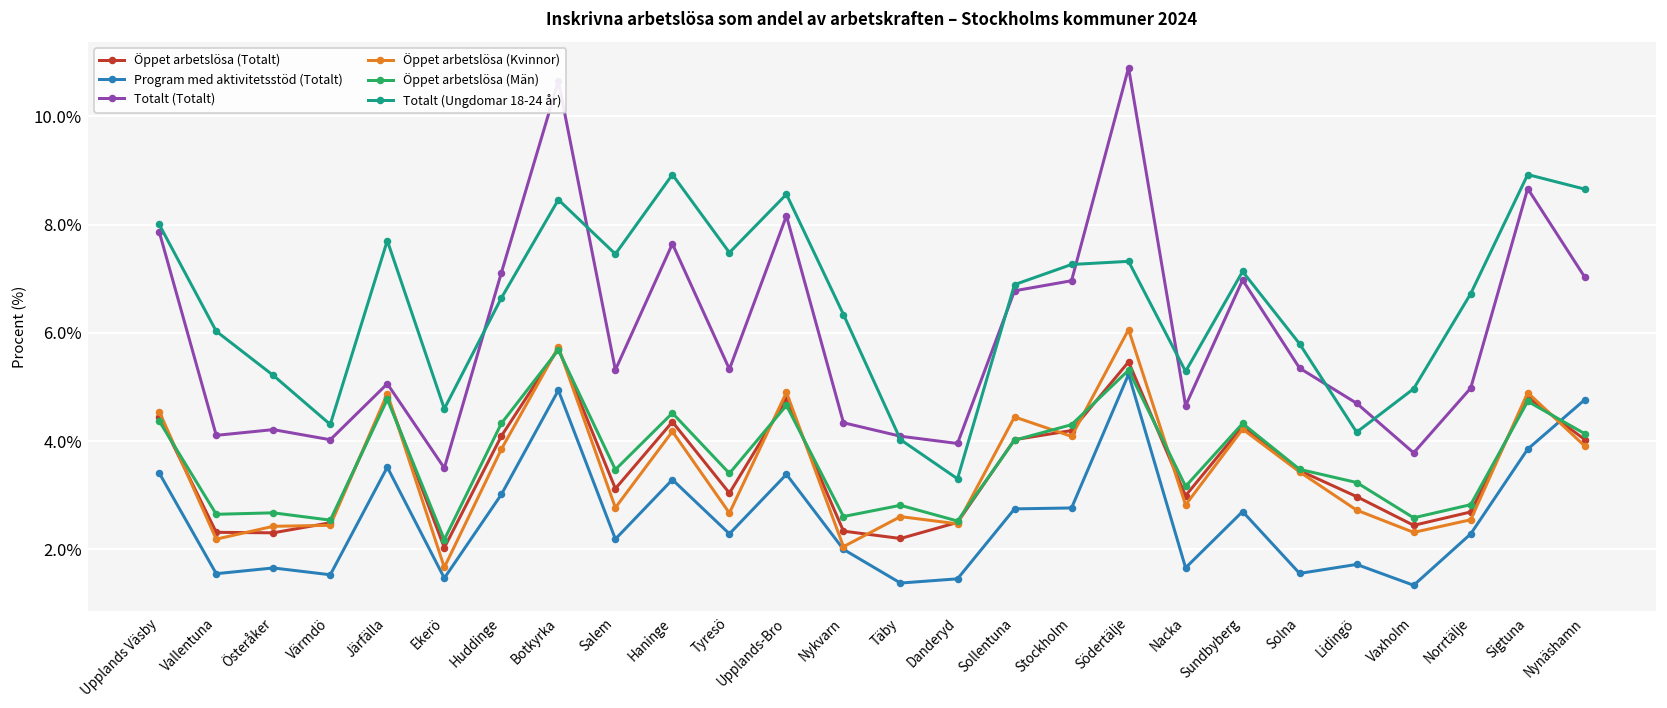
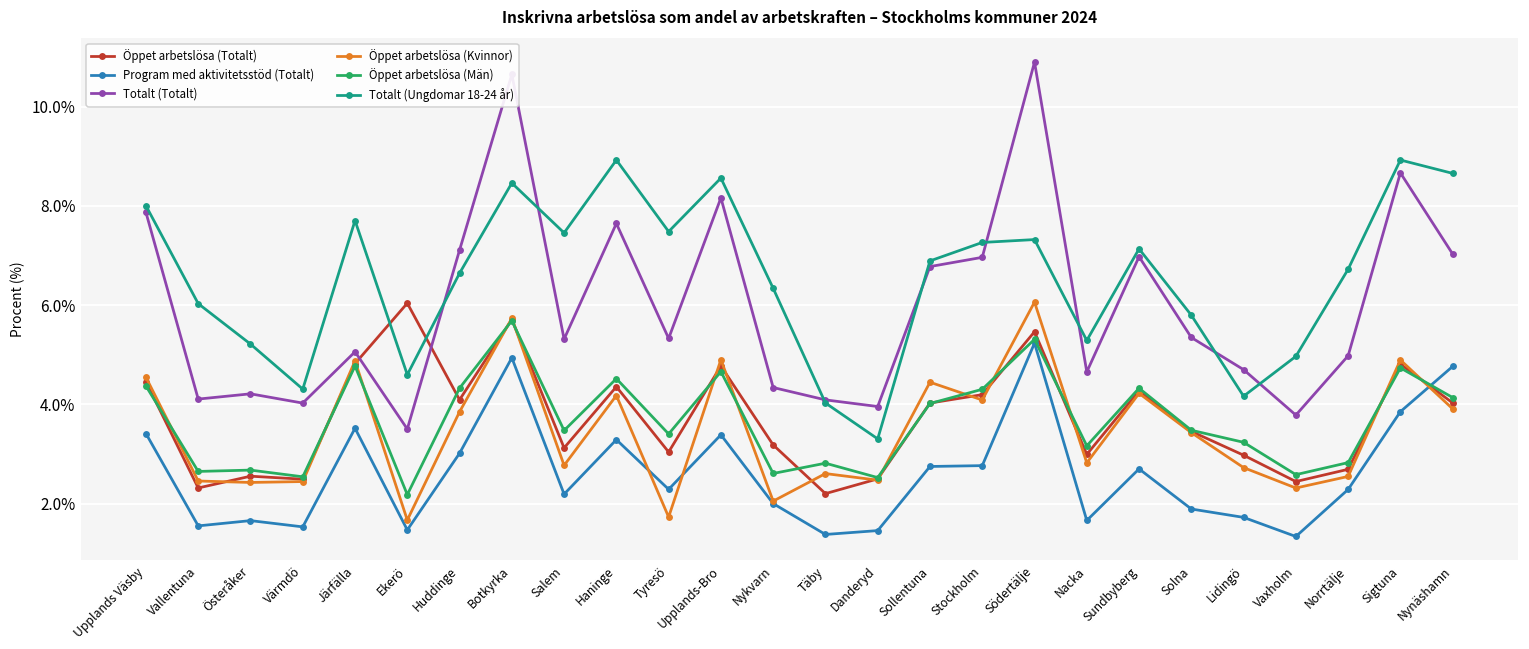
  {
    "Öppet arbetslösa (Totalt)": {
      "Upplands Väsby": "4.5%",
      "Vallentuna": "2.3%",
-     "Österåker": "2.3%",
-     "Ekerö": "2.0%",
+     "Österåker": "2.6%",
+     "Ekerö": "6.0%",
      "Huddinge": "4.1%",
      "Salem": "3.1%",
      "Haninge": "4.4%",
      "Tyresö": "3.0%",
      "Upplands-Bro": "4.8%",
-     "Nykvarn": "2.3%",
+     "Nykvarn": "3.2%",
      "Täby": "2.2%",
      "Stockholm": "4.2%",
      "Södertälje": "5.5%",
      "Nacka": "3.0%",
      "Lidingö": "3.0%",
      "Vaxholm": "2.4%",
      "Norrtälje": "2.7%",
      "Sigtuna": "4.8%",
      "Nynäshamn": "4.0%"
    },
    "Program med aktivitetsstöd (Totalt)": {
      "Upplands Väsby": "3.4%",
      "Vallentuna": "1.6%",
      "Österåker": "1.7%",
      "Värmdö": "1.5%",
      "Järfälla": "3.5%",
      "Ekerö": "1.5%",
      "Huddinge": "3.0%",
      "Botkyrka": "4.9%",
      "Salem": "2.2%",
      "Haninge": "3.3%",
      "Tyresö": "2.3%",
      "Upplands-Bro": "3.4%",
      "Täby": "1.4%",
      "Danderyd": "1.5%",
      "Sollentuna": "2.8%",
      "Stockholm": "2.8%",
      "Södertälje": "5.2%",
      "Nacka": "1.7%",
      "Sundbyberg": "2.7%",
-     "Solna": "1.6%",
+     "Solna": "1.9%",
      "Lidingö": "1.7%",
      "Vaxholm": "1.3%",
      "Norrtälje": "2.3%",
      "Sigtuna": "3.9%",
      "Nynäshamn": "4.8%"
    },
    "Totalt (Totalt)": {
      "Upplands Väsby": "7.9%",
      "Vallentuna": "4.1%",
      "Österåker": "4.2%",
      "Värmdö": "4.0%",
      "Järfälla": "5.1%",
      "Ekerö": "3.5%",
      "Huddinge": "7.1%",
      "Salem": "5.3%",
      "Haninge": "7.6%",
      "Tyresö": "5.3%",
      "Upplands-Bro": "8.2%",
      "Nykvarn": "4.3%",
      "Täby": "4.1%",
      "Danderyd": "4.0%",
      "Sollentuna": "6.8%",
      "Stockholm": "7.0%",
      "Södertälje": "10.9%",
      "Nacka": "4.7%",
      "Sundbyberg": "7.0%",
      "Solna": "5.3%",
      "Lidingö": "4.7%",
      "Vaxholm": "3.8%",
      "Norrtälje": "5.0%",
      "Sigtuna": "8.7%",
      "Nynäshamn": "7.0%"
    },
    "Öppet arbetslösa (Kvinnor)": {
      "Upplands Väsby": "4.5%",
-     "Vallentuna": "2.2%",
+     "Vallentuna": "2.5%",
      "Österåker": "2.4%",
      "Ekerö": "1.7%",
      "Huddinge": "3.9%",
      "Salem": "2.8%",
      "Haninge": "4.2%",
-     "Tyresö": "2.7%",
+     "Tyresö": "1.7%",
      "Upplands-Bro": "4.9%",
      "Täby": "2.6%",
      "Sollentuna": "4.4%",
      "Stockholm": "4.1%",
      "Södertälje": "6.1%",
      "Nacka": "2.8%",
      "Lidingö": "2.7%",
      "Vaxholm": "2.3%",
      "Norrtälje": "2.5%",
      "Sigtuna": "4.9%",
      "Nynäshamn": "3.9%"
    }
  }
